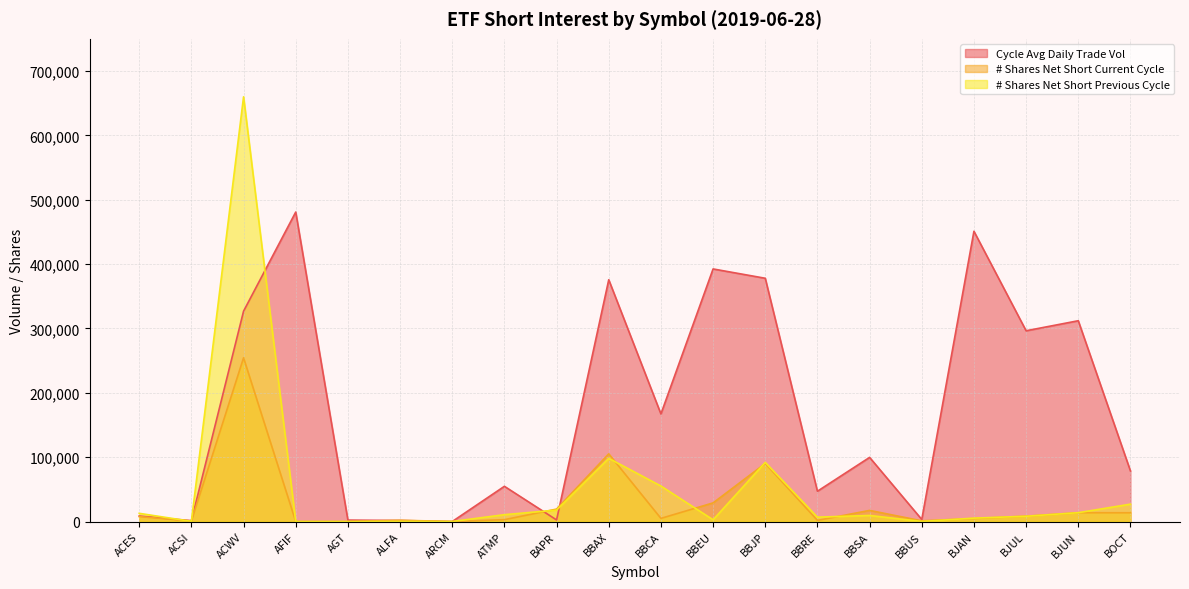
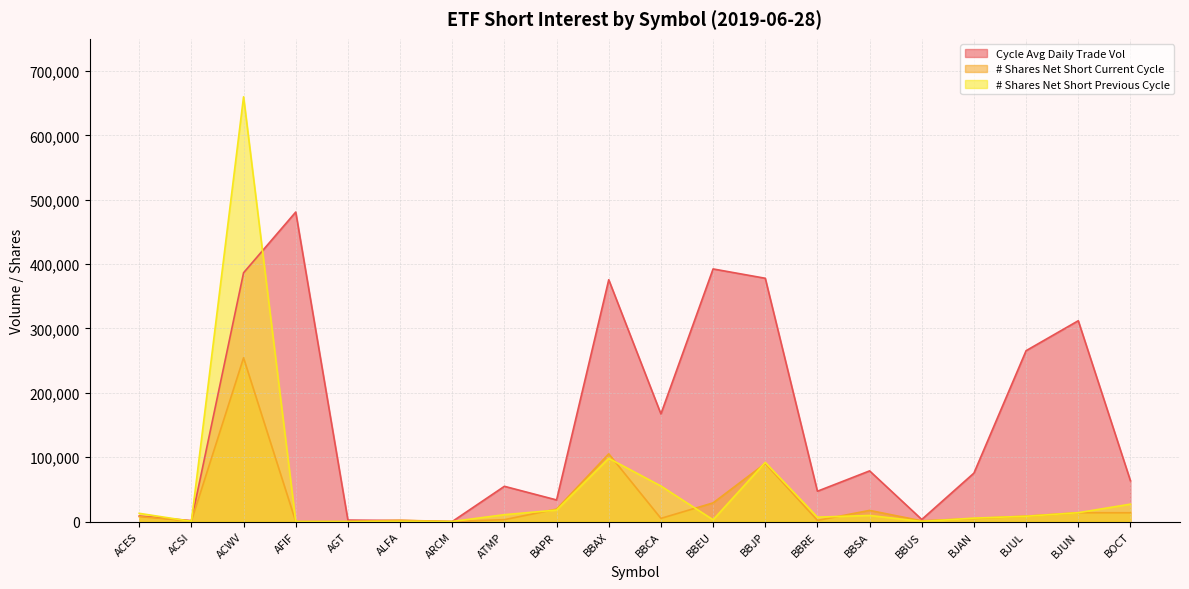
  {
    "Cycle Avg Daily Trade Vol": {
-     "ACWV": "330,000",
+     "ACWV": "390,000",
      "AFIF": "480,000",
      "ATMP": "50,000",
-     "BAPR": "0",
+     "BAPR": "30,000",
      "BBAX": "380,000",
      "BBCA": "170,000",
      "BBEU": "390,000",
      "BBJP": "380,000",
      "BBRE": "50,000",
-     "BBSA": "100,000",
-     "BJAN": "450,000",
-     "BJUL": "300,000",
+     "BBSA": "80,000",
+     "BJAN": "80,000",
+     "BJUL": "270,000",
      "BJUN": "310,000",
-     "BOCT": "80,000"
+     "BOCT": "60,000"
    }
  }
